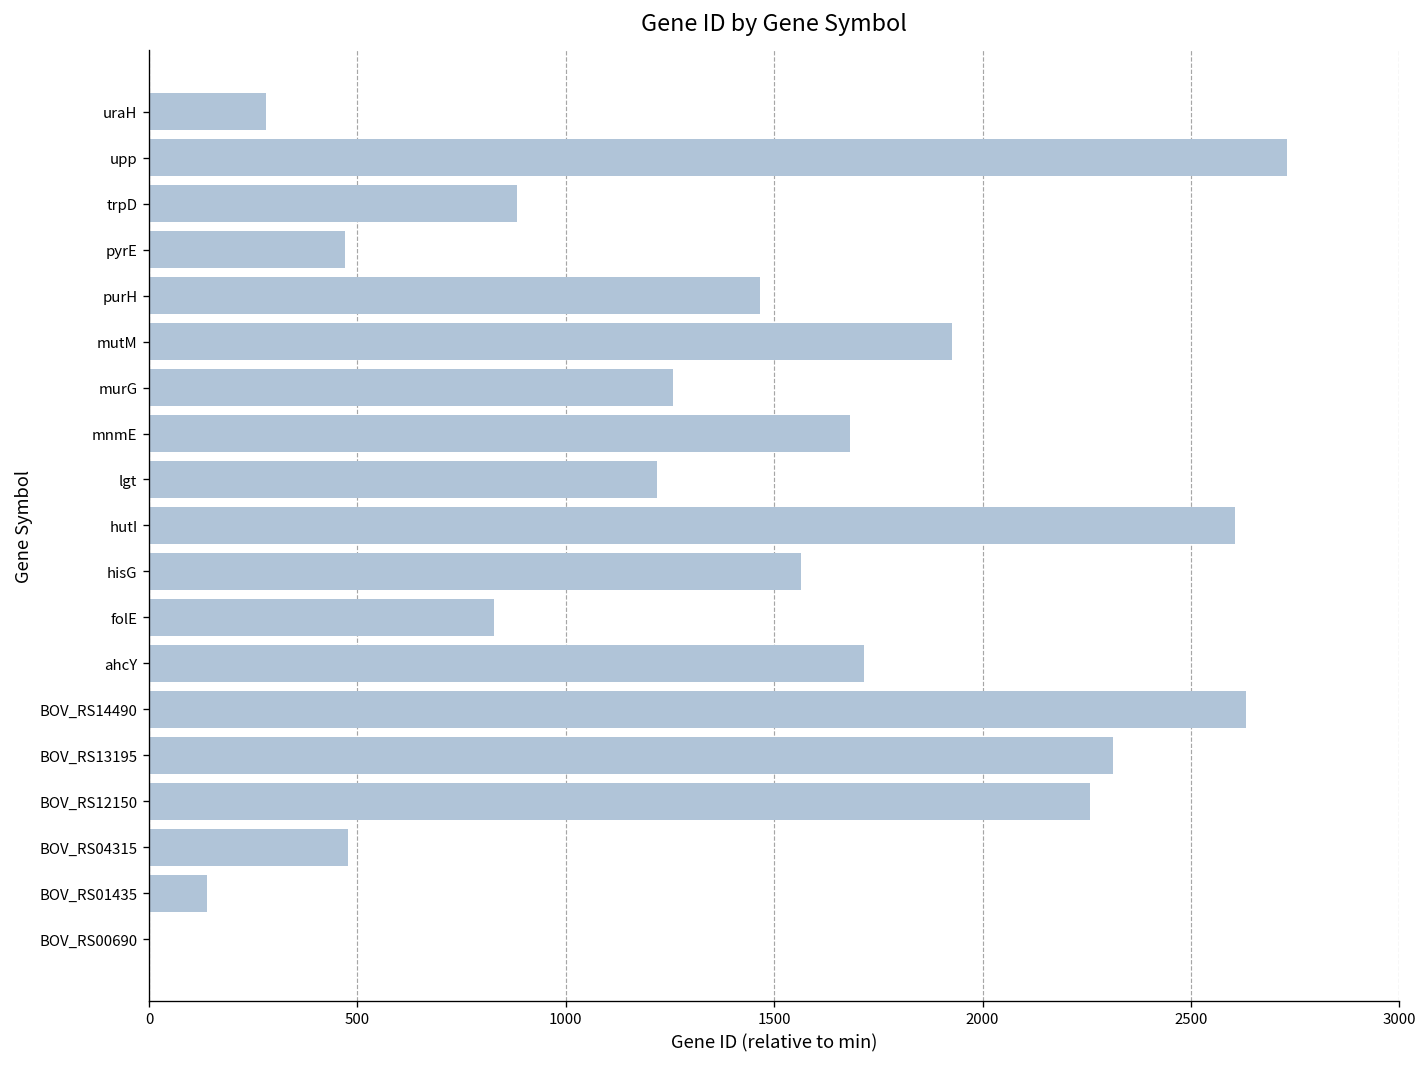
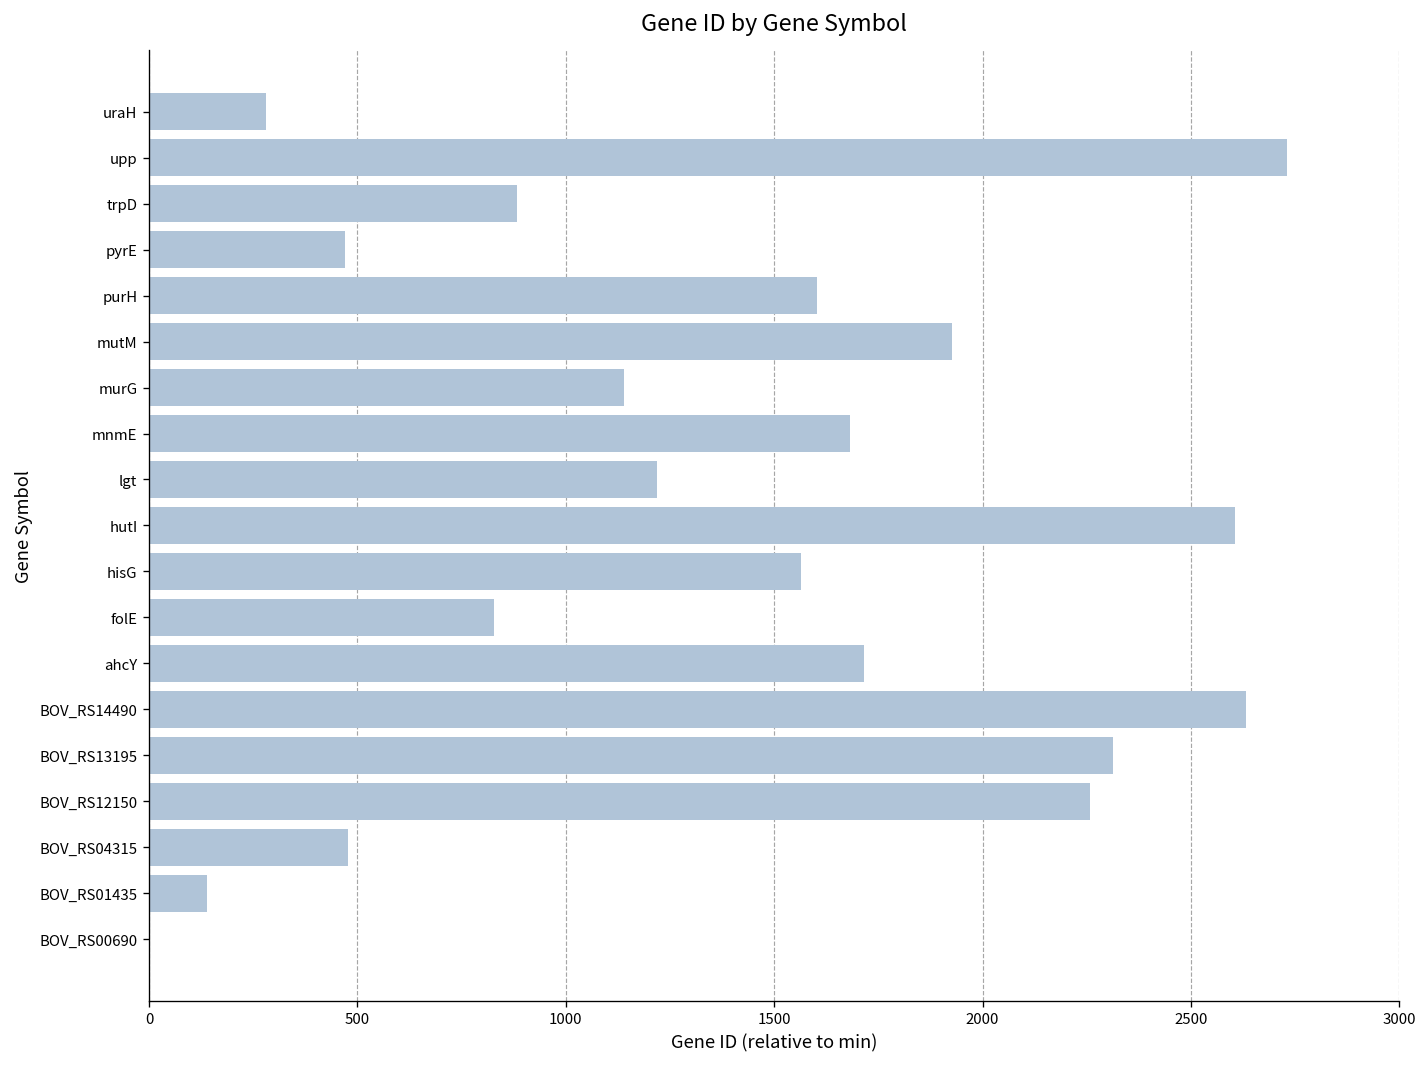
  {
    "uraH": 280,
    "upp": 2730,
    "trpD": 880,
    "pyrE": 470,
-   "purH": 1470,
+   "purH": 1600,
    "mutM": 1930,
-   "murG": 1260,
+   "murG": 1140,
    "mnmE": 1680,
    "lgt": 1220,
    "hutI": 2610,
    "hisG": 1570,
    "folE": 830,
    "ahcY": 1720,
    "BOV_RS14490": 2630,
    "BOV_RS13195": 2310,
    "BOV_RS12150": 2260,
    "BOV_RS04315": 480,
    "BOV_RS01435": 140,
    "BOV_RS00690": 0
  }
